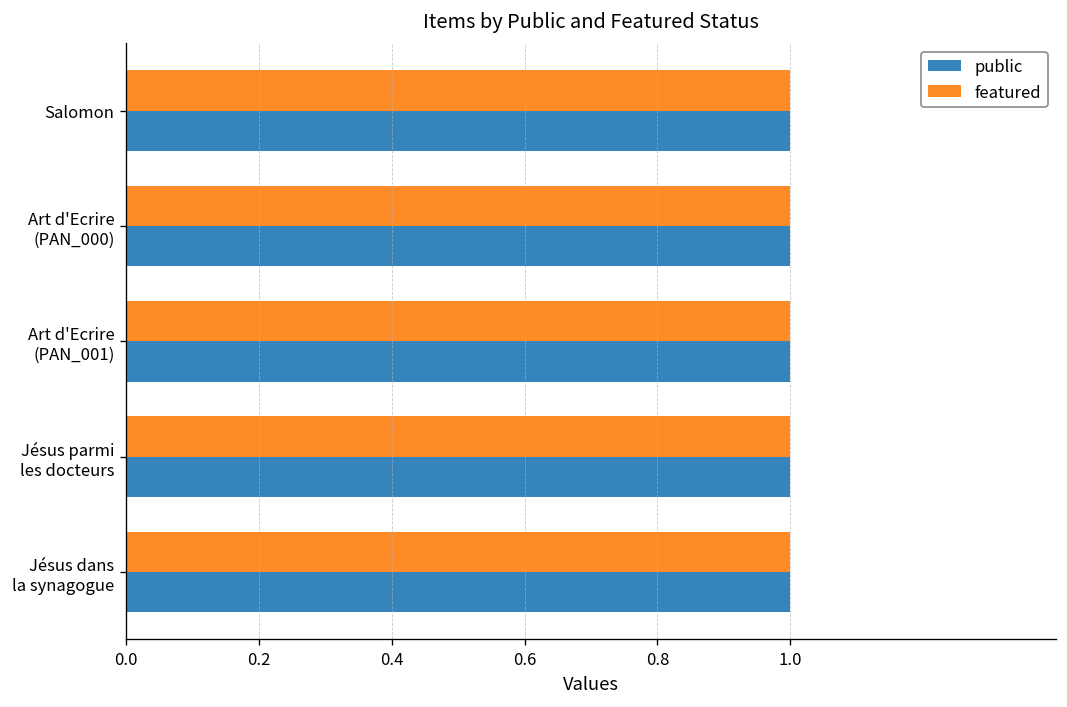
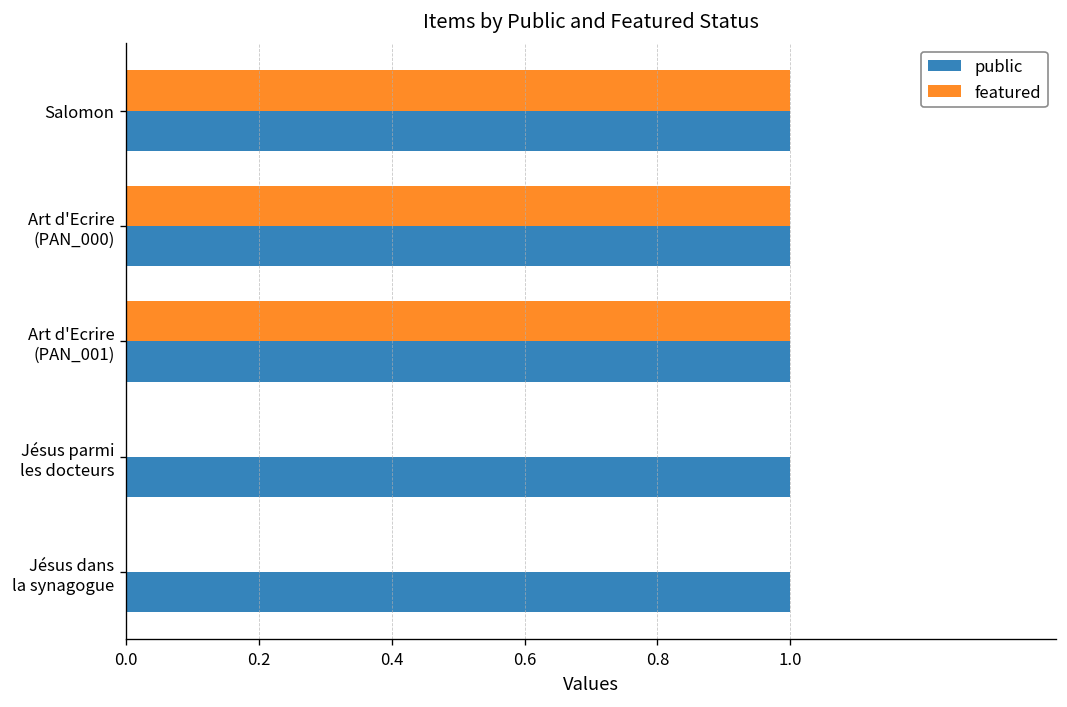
  {
    "public": {
      "Salomon": 1,
      "Art d'Ecrire (PAN_000)": 1,
      "Art d'Ecrire (PAN_001)": 1,
      "Jésus parmi les docteurs": 1,
      "Jésus dans la synagogue": 1
    },
    "featured": {
      "Salomon": 1,
      "Art d'Ecrire (PAN_000)": 1,
      "Art d'Ecrire (PAN_001)": 1,
-     "Jésus parmi les docteurs": 1,
-     "Jésus dans la synagogue": 1
+     "Jésus parmi les docteurs": 0,
+     "Jésus dans la synagogue": 0
    }
  }
